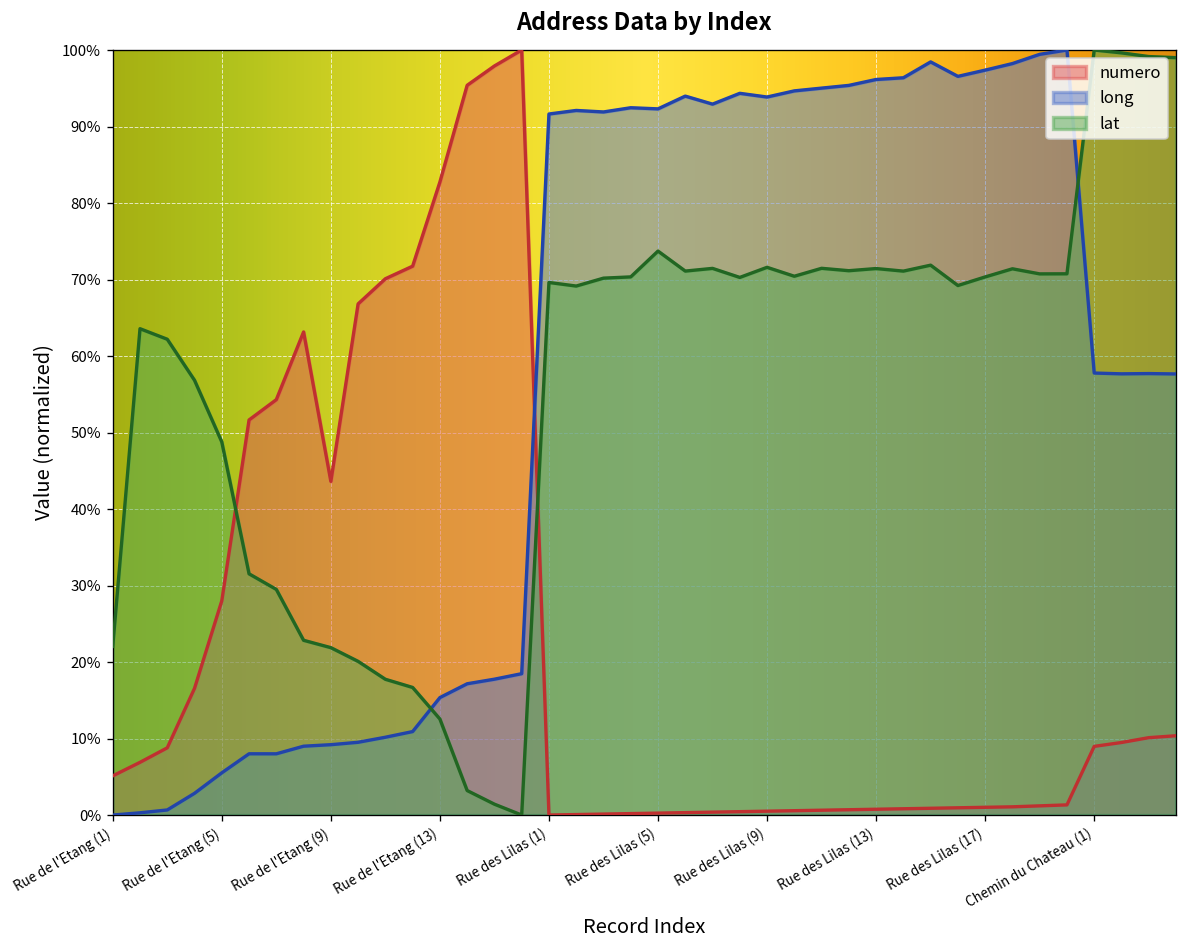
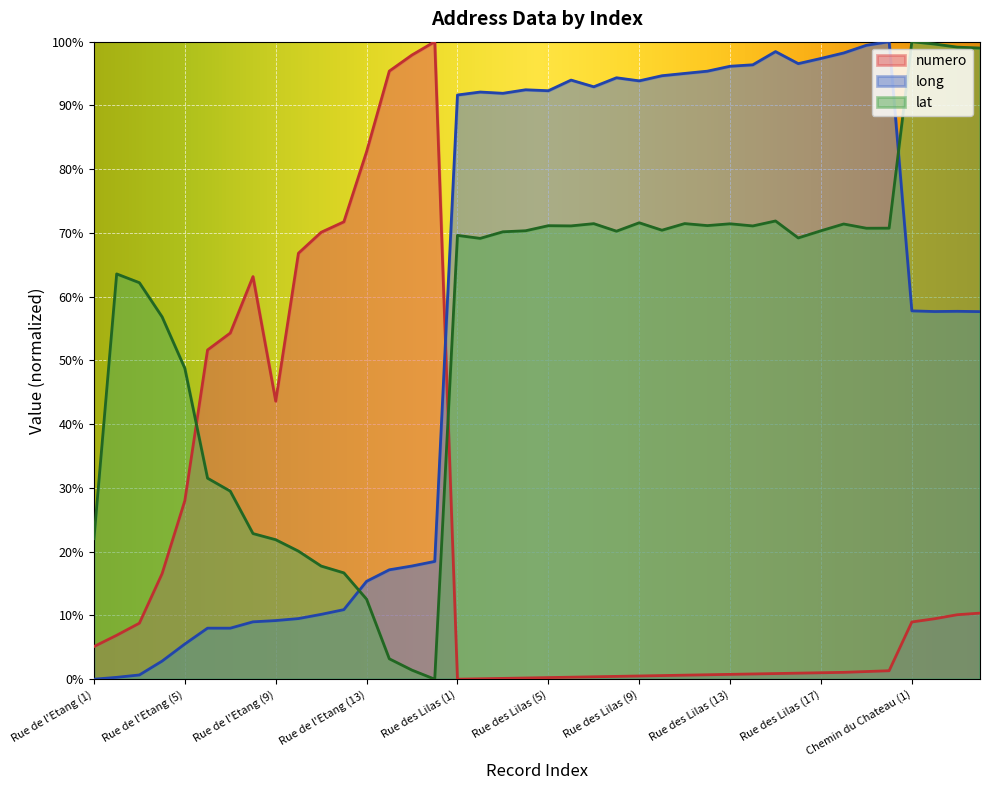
  {
    "numero": {
      "Rue de l'Etang (1)": "5%",
      "Rue de l'Etang (5)": "28%",
      "Rue de l'Etang (9)": "44%",
      "Rue de l'Etang (13)": "83%",
      "Rue des Lilas (1)": "0%",
      "Rue des Lilas (5)": "0%",
      "Rue des Lilas (9)": "1%",
      "Rue des Lilas (13)": "1%",
      "Rue des Lilas (17)": "1%",
      "Chemin du Chateau (1)": "9%"
    },
    "long": {
      "Rue de l'Etang (1)": "0%",
      "Rue de l'Etang (5)": "6%",
      "Rue de l'Etang (9)": "9%",
      "Rue de l'Etang (13)": "15%",
      "Rue des Lilas (1)": "92%",
      "Rue des Lilas (5)": "92%",
      "Rue des Lilas (9)": "94%",
      "Rue des Lilas (13)": "96%",
      "Rue des Lilas (17)": "97%",
      "Chemin du Chateau (1)": "58%"
    },
    "lat": {
      "Rue de l'Etang (1)": "22%",
      "Rue de l'Etang (5)": "49%",
      "Rue de l'Etang (9)": "22%",
      "Rue de l'Etang (13)": "13%",
      "Rue des Lilas (1)": "70%",
-     "Rue des Lilas (5)": "74%",
+     "Rue des Lilas (5)": "71%",
      "Rue des Lilas (9)": "72%",
      "Rue des Lilas (13)": "71%",
      "Rue des Lilas (17)": "70%",
      "Chemin du Chateau (1)": "100%"
    }
  }
